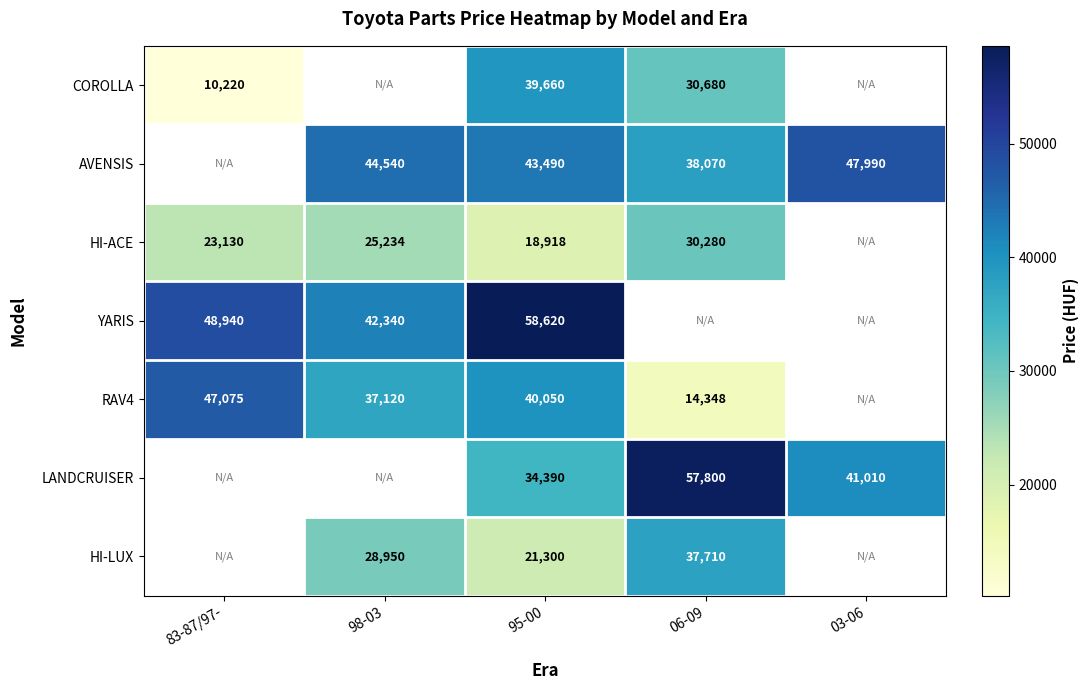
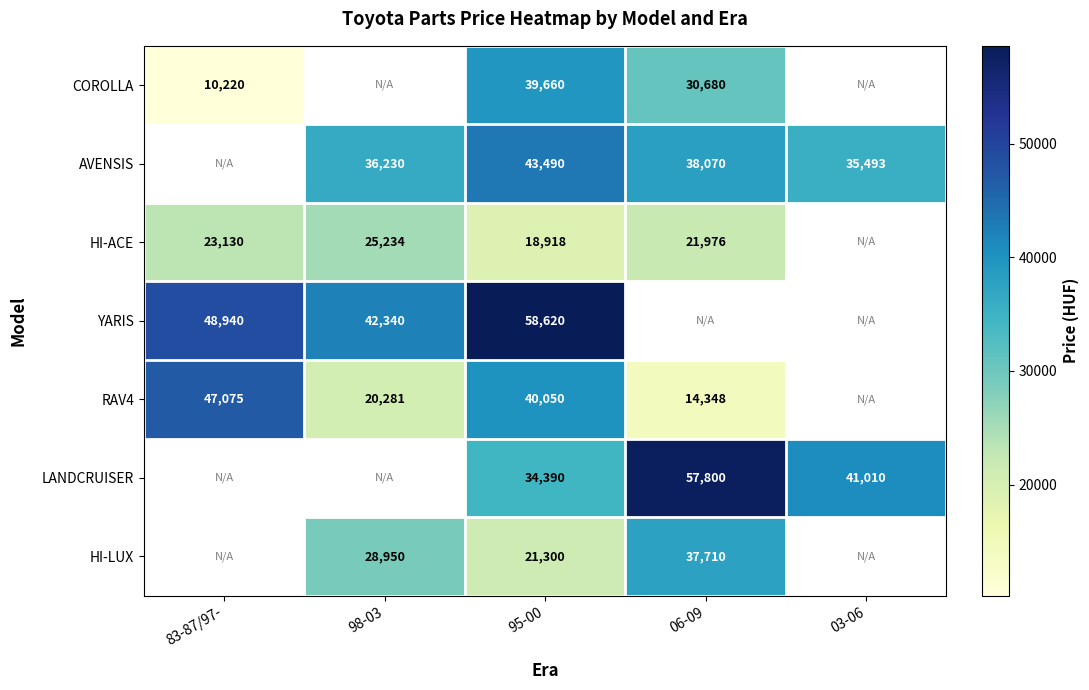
  {
    "COROLLA": {
      "83-87/97-": "10,220",
      "95-00": "39,660",
      "06-09": "30,680"
    },
    "AVENSIS": {
-     "98-03": "44,540",
+     "98-03": "36,230",
      "95-00": "43,490",
      "06-09": "38,070",
-     "03-06": "47,990"
+     "03-06": "35,493"
    },
    "HI-ACE": {
      "83-87/97-": "23,130",
      "98-03": "25,234",
      "95-00": "18,918",
-     "06-09": "30,280"
+     "06-09": "21,976"
    },
    "YARIS": {
      "83-87/97-": "48,940",
      "98-03": "42,340",
      "95-00": "58,620"
    },
    "RAV4": {
      "83-87/97-": "47,075",
-     "98-03": "37,120",
+     "98-03": "20,281",
      "95-00": "40,050",
      "06-09": "14,348"
    },
    "LANDCRUISER": {
      "95-00": "34,390",
      "06-09": "57,800",
      "03-06": "41,010"
    },
    "HI-LUX": {
      "98-03": "28,950",
      "95-00": "21,300",
      "06-09": "37,710"
    }
  }
